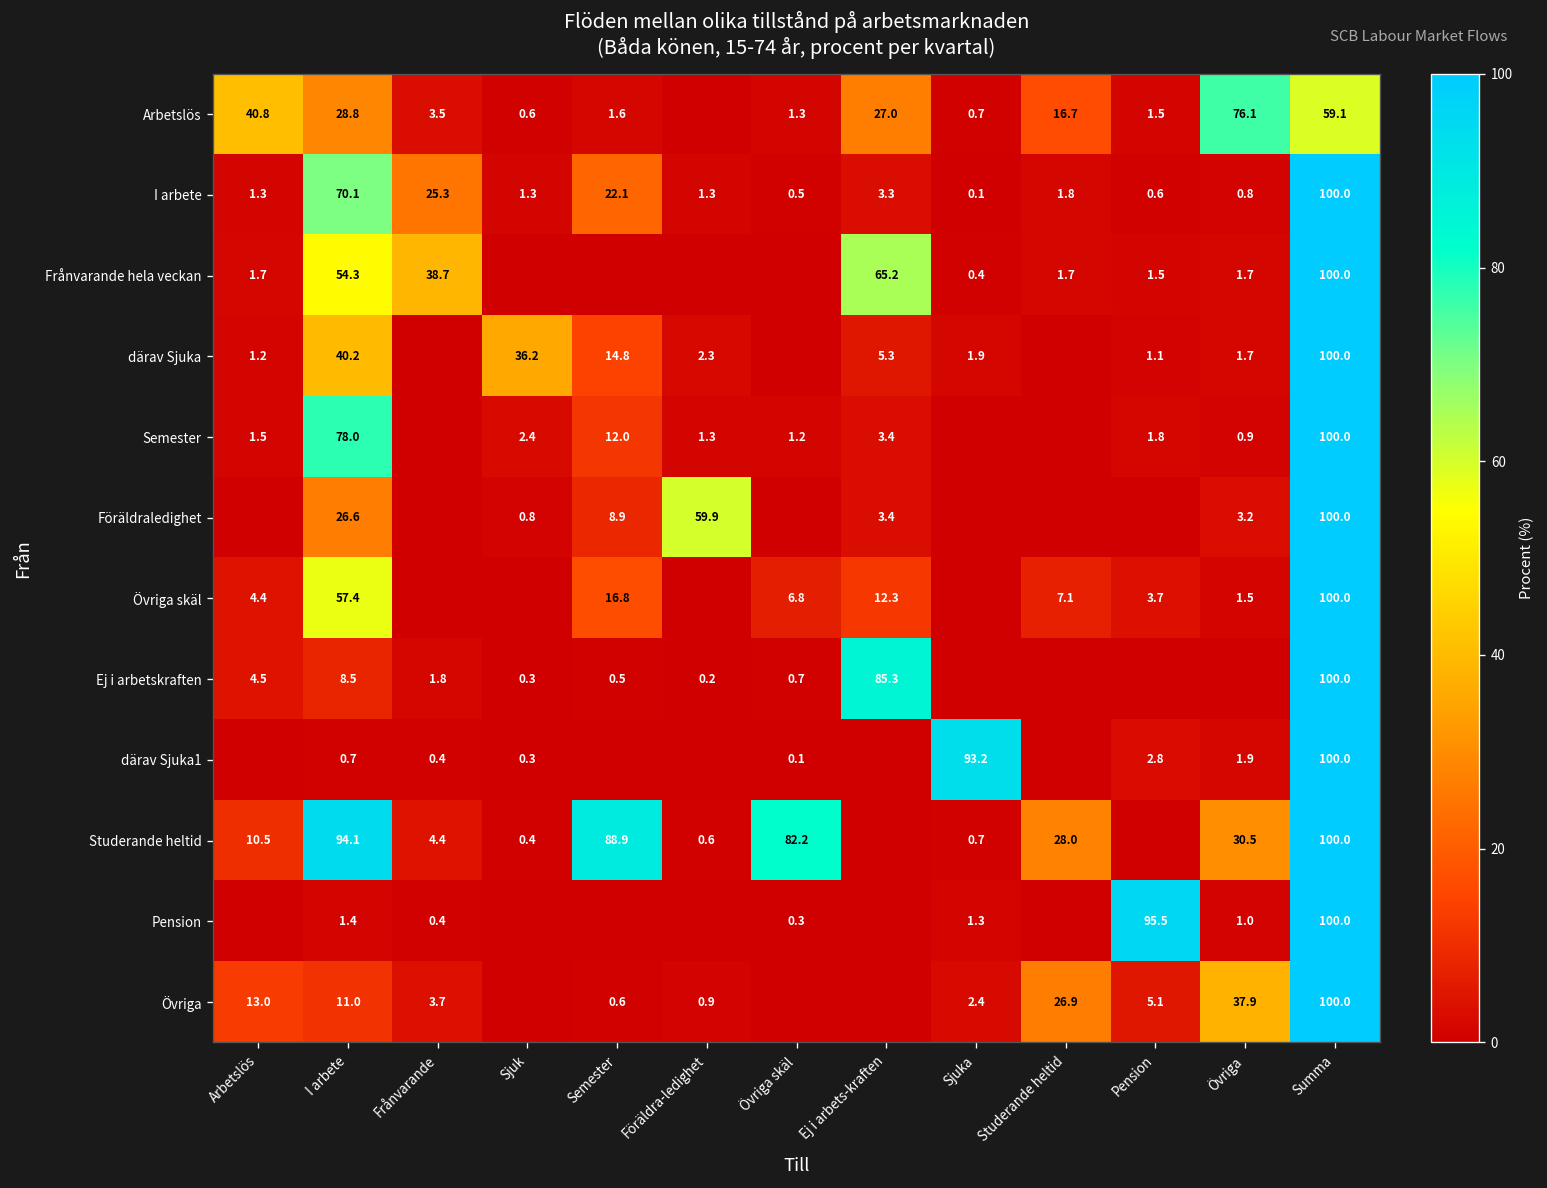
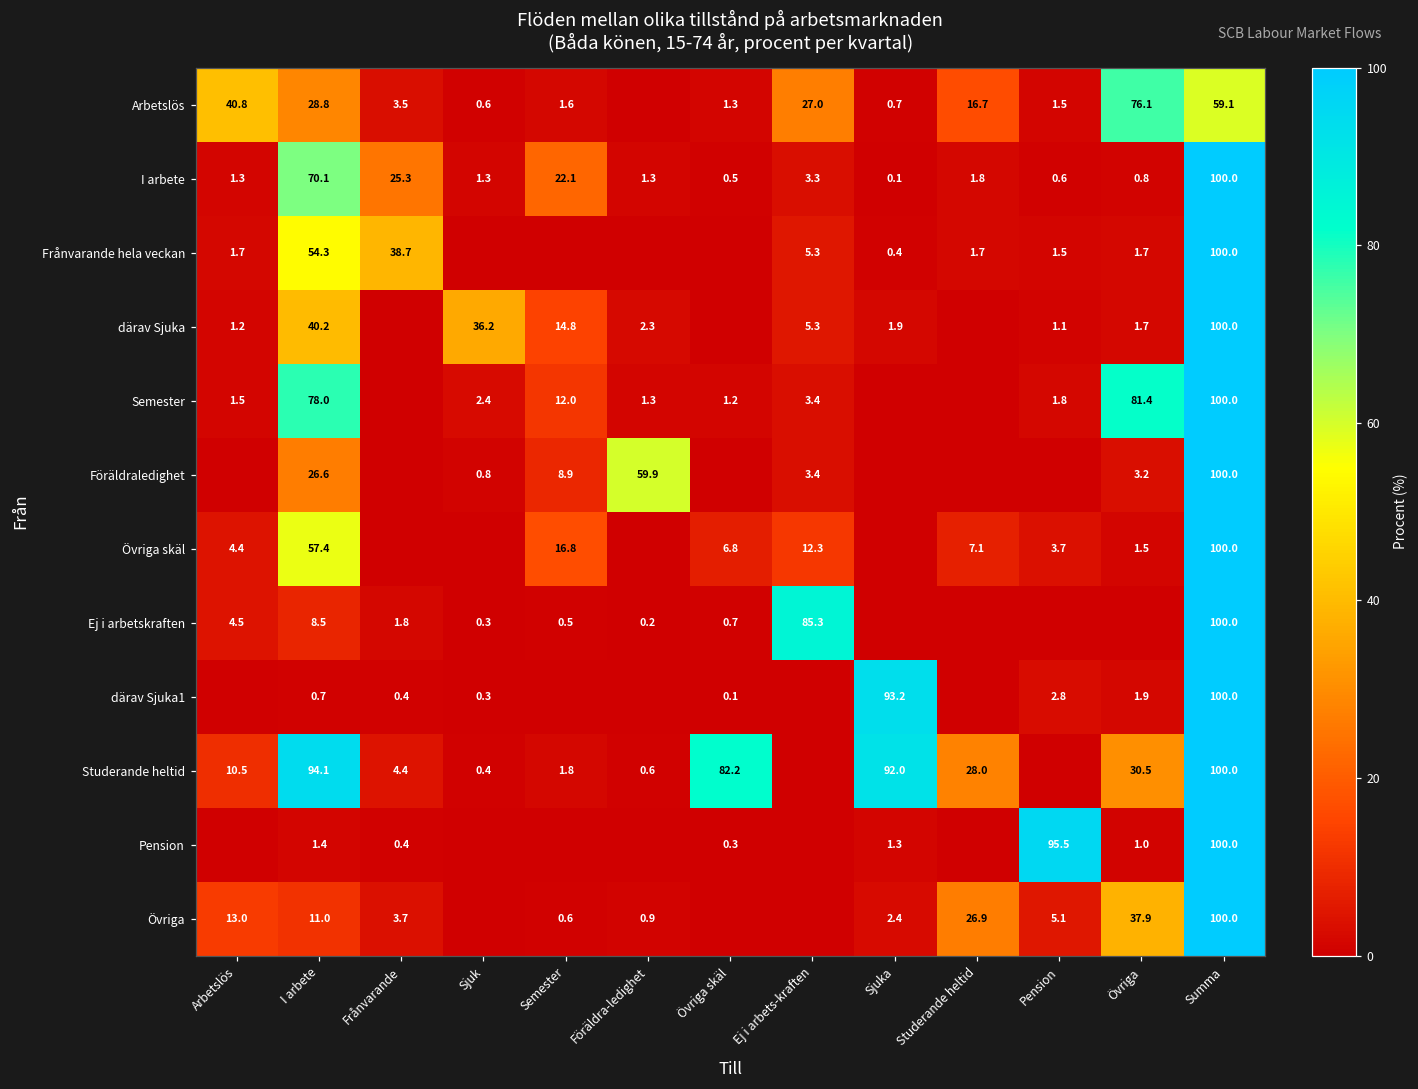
  {
    "Arbetslös": {
      "Arbetslös": 40.8,
      "I arbete": 28.8,
      "Frånvarande": 3.5,
      "Sjuk": 0.6,
      "Semester": 1.6,
      "Övriga skäl": 1.3,
      "Ej i arbets-kraften": 27.0,
      "Sjuka": 0.7,
      "Studerande heltid": 16.7,
      "Pension": 1.5,
      "Övriga": 76.1,
      "Summa": 59.1
    },
    "I arbete": {
      "Arbetslös": 1.3,
      "I arbete": 70.1,
      "Frånvarande": 25.3,
      "Sjuk": 1.3,
      "Semester": 22.1,
      "Föräldra-ledighet": 1.3,
      "Övriga skäl": 0.5,
      "Ej i arbets-kraften": 3.3,
      "Sjuka": 0.1,
      "Studerande heltid": 1.8,
      "Pension": 0.6,
      "Övriga": 0.8,
      "Summa": 100.0
    },
    "Frånvarande hela veckan": {
      "Arbetslös": 1.7,
      "I arbete": 54.3,
      "Frånvarande": 38.7,
-     "Ej i arbets-kraften": 65.2,
+     "Ej i arbets-kraften": 5.3,
      "Sjuka": 0.4,
      "Studerande heltid": 1.7,
      "Pension": 1.5,
      "Övriga": 1.7,
      "Summa": 100.0
    },
    "därav Sjuka": {
      "Arbetslös": 1.2,
      "I arbete": 40.2,
      "Sjuk": 36.2,
      "Semester": 14.8,
      "Föräldra-ledighet": 2.3,
      "Ej i arbets-kraften": 5.3,
      "Sjuka": 1.9,
      "Pension": 1.1,
      "Övriga": 1.7,
      "Summa": 100.0
    },
    "Semester": {
      "Arbetslös": 1.5,
      "I arbete": 78.0,
      "Sjuk": 2.4,
      "Semester": 12.0,
      "Föräldra-ledighet": 1.3,
      "Övriga skäl": 1.2,
      "Ej i arbets-kraften": 3.4,
      "Pension": 1.8,
-     "Övriga": 0.9,
+     "Övriga": 81.4,
      "Summa": 100.0
    },
    "Föräldraledighet": {
      "I arbete": 26.6,
      "Sjuk": 0.8,
      "Semester": 8.9,
      "Föräldra-ledighet": 59.9,
      "Ej i arbets-kraften": 3.4,
      "Övriga": 3.2,
      "Summa": 100.0
    },
    "Övriga skäl": {
      "Arbetslös": 4.4,
      "I arbete": 57.4,
      "Semester": 16.8,
      "Övriga skäl": 6.8,
      "Ej i arbets-kraften": 12.3,
      "Studerande heltid": 7.1,
      "Pension": 3.7,
      "Övriga": 1.5,
      "Summa": 100.0
    },
    "Ej i arbetskraften": {
      "Arbetslös": 4.5,
      "I arbete": 8.5,
      "Frånvarande": 1.8,
      "Sjuk": 0.3,
      "Semester": 0.5,
      "Föräldra-ledighet": 0.2,
      "Övriga skäl": 0.7,
      "Ej i arbets-kraften": 85.3,
      "Summa": 100.0
    },
    "därav Sjuka1": {
      "I arbete": 0.7,
      "Frånvarande": 0.4,
      "Sjuk": 0.3,
      "Övriga skäl": 0.1,
      "Sjuka": 93.2,
      "Pension": 2.8,
      "Övriga": 1.9,
      "Summa": 100.0
    },
    "Studerande heltid": {
      "Arbetslös": 10.5,
      "I arbete": 94.1,
      "Frånvarande": 4.4,
      "Sjuk": 0.4,
-     "Semester": 88.9,
+     "Semester": 1.8,
      "Föräldra-ledighet": 0.6,
      "Övriga skäl": 82.2,
-     "Sjuka": 0.7,
+     "Sjuka": 92.0,
      "Studerande heltid": 28.0,
      "Övriga": 30.5,
      "Summa": 100.0
    },
    "Pension": {
      "I arbete": 1.4,
      "Frånvarande": 0.4,
      "Övriga skäl": 0.3,
      "Sjuka": 1.3,
      "Pension": 95.5,
      "Övriga": 1.0,
      "Summa": 100.0
    },
    "Övriga": {
      "Arbetslös": 13.0,
      "I arbete": 11.0,
      "Frånvarande": 3.7,
      "Semester": 0.6,
      "Föräldra-ledighet": 0.9,
      "Sjuka": 2.4,
      "Studerande heltid": 26.9,
      "Pension": 5.1,
      "Övriga": 37.9,
      "Summa": 100.0
    }
  }
